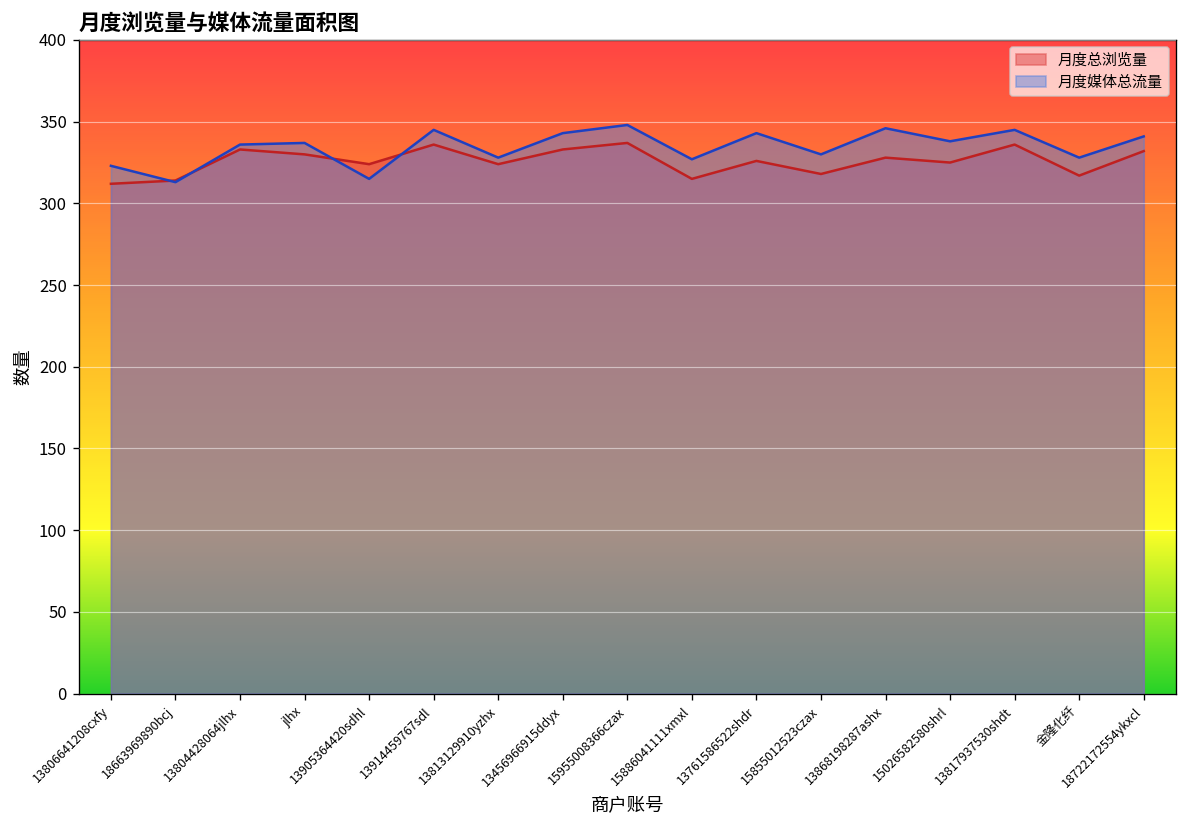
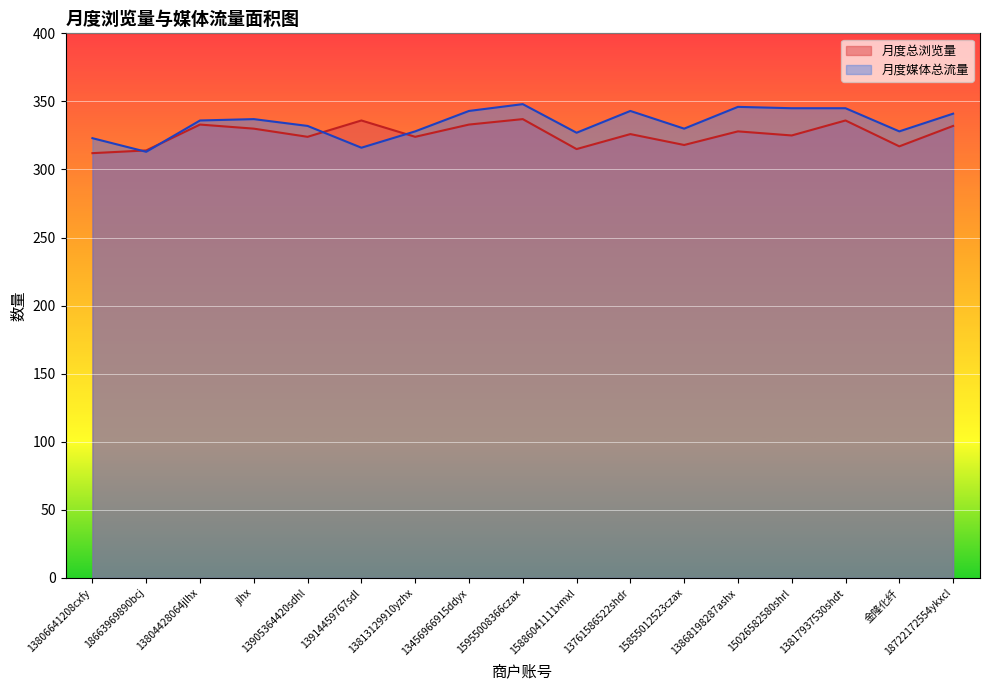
  {
    "月度总浏览量": {
      "13806641208cxfy": 312,
      "13804428064jlhx": 333,
      "jlhx": 330,
      "13905364420sdhl": 324,
      "13914459767sdl": 336,
      "13813129910yzhx": 324,
      "13456966915ddyx": 333,
      "15955008366czax": 337,
      "15886041111xmxl": 315,
      "13761586522shdr": 326,
      "15855012523czax": 318,
      "13868198287ashx": 328,
      "15026582580shrl": 325,
      "13817937530shdt": 336,
      "金隆化纤": 317,
      "18722172554ykxcl": 332
    },
    "月度媒体总流量": {
      "13806641208cxfy": 323,
      "13804428064jlhx": 336,
      "jlhx": 337,
-     "13905364420sdhl": 315,
-     "13914459767sdl": 345,
+     "13905364420sdhl": 332,
+     "13914459767sdl": 316,
      "13813129910yzhx": 328,
      "13456966915ddyx": 343,
      "15955008366czax": 348,
      "15886041111xmxl": 327,
      "13761586522shdr": 343,
      "15855012523czax": 330,
      "13868198287ashx": 346,
-     "15026582580shrl": 338,
+     "15026582580shrl": 345,
      "13817937530shdt": 345,
      "金隆化纤": 328,
      "18722172554ykxcl": 341
    }
  }
